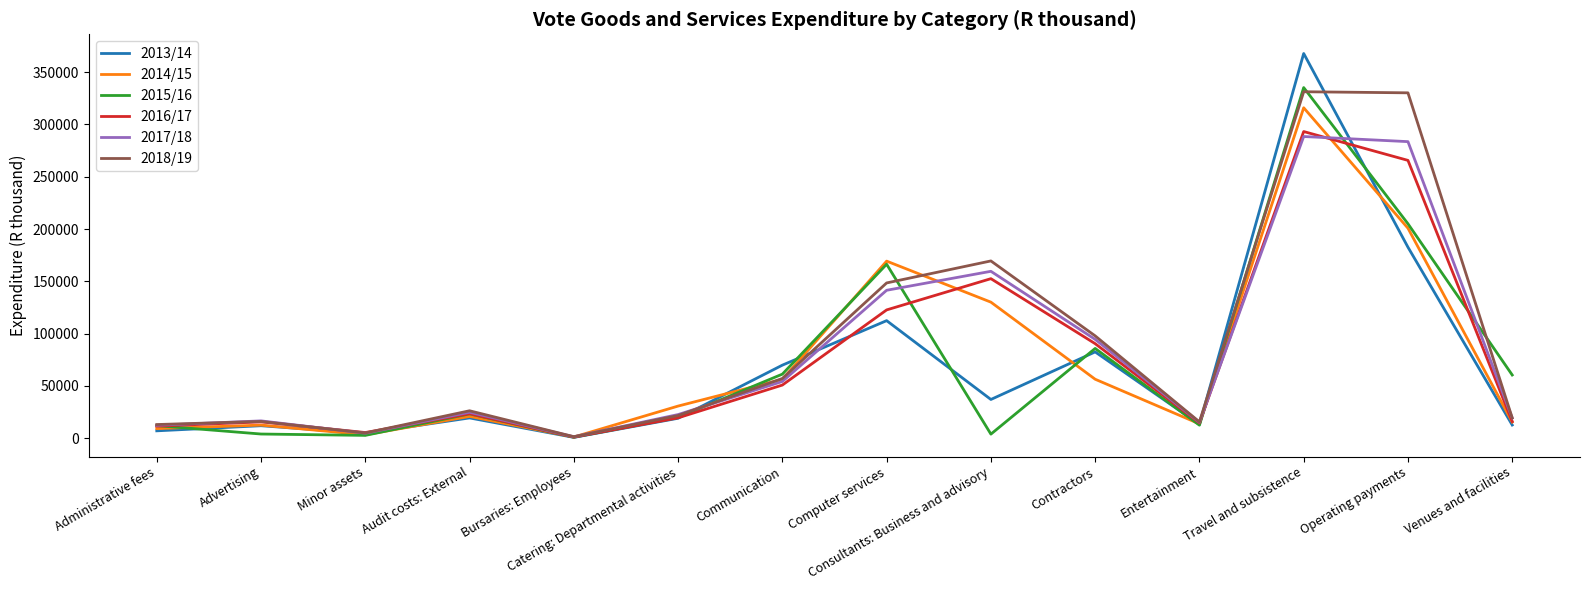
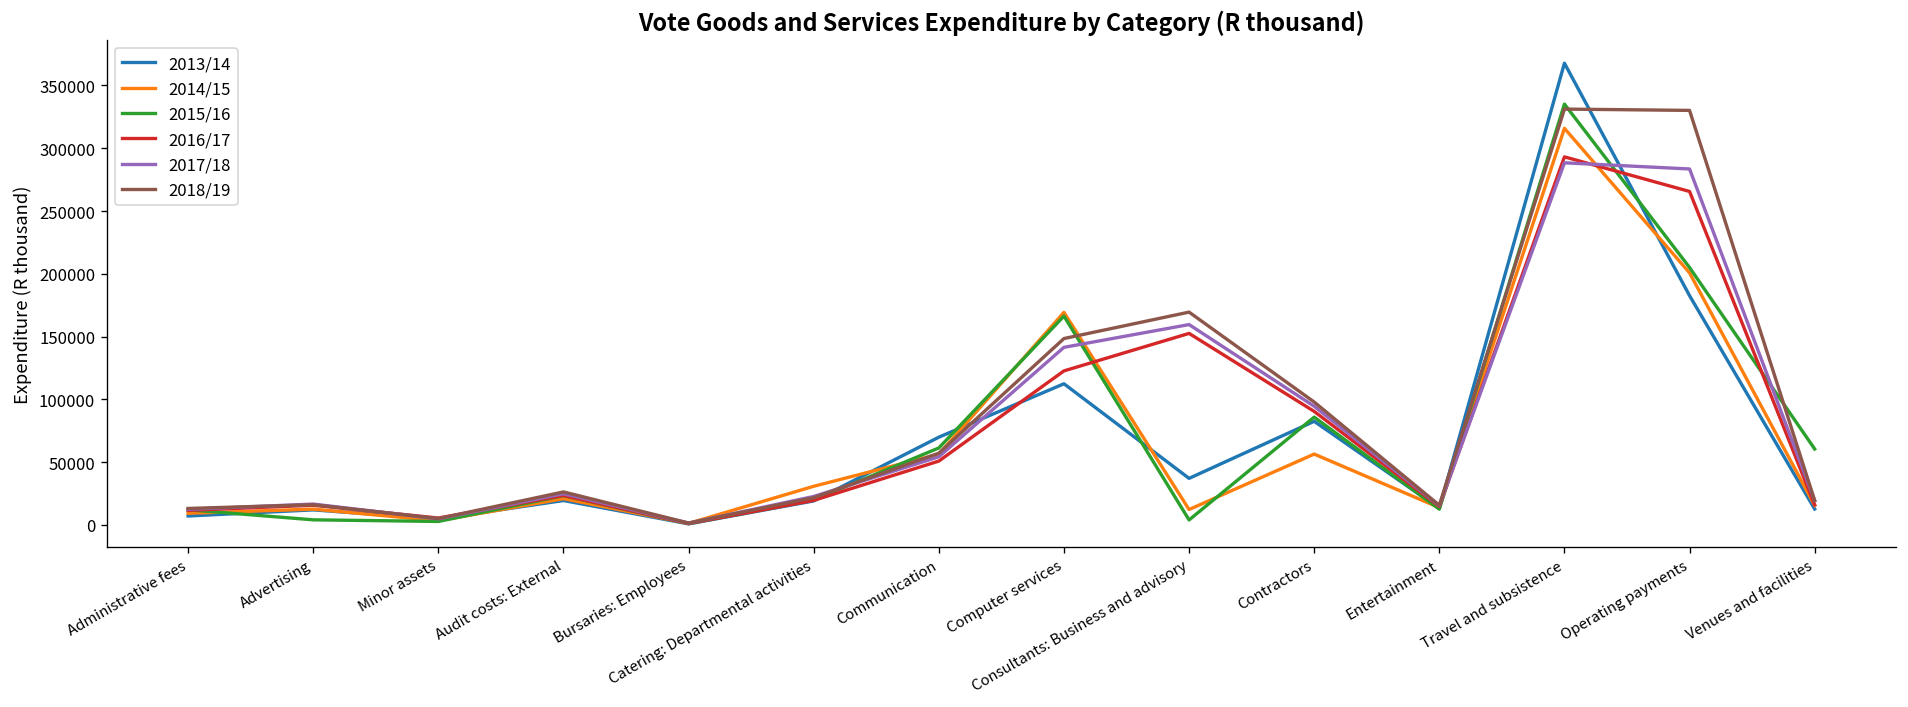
  {
    "2013/14": {
      "Communication": 70000,
      "Computer services": 112000,
      "Consultants: Business and advisory": 37000,
      "Contractors": 83000,
      "Travel and subsistence": 368000,
      "Operating payments": 183000,
      "Venues and facilities": 13000
    },
    "2014/15": {
      "Catering: Departmental activities": 31000,
      "Computer services": 169000,
-     "Consultants: Business and advisory": 130000,
+     "Consultants: Business and advisory": 12000,
      "Contractors": 56000,
      "Travel and subsistence": 316000,
      "Operating payments": 201000
    },
    "2015/16": {
      "Advertising": 4000,
      "Communication": 61000,
      "Computer services": 166000,
      "Consultants: Business and advisory": 4000,
      "Contractors": 86000,
      "Travel and subsistence": 335000,
      "Operating payments": 205000,
      "Venues and facilities": 61000
    },
    "2016/17": {
      "Communication": 51000,
      "Computer services": 123000,
      "Consultants: Business and advisory": 153000,
      "Contractors": 90000,
      "Travel and subsistence": 293000,
      "Operating payments": 266000
    },
    "2017/18": {
      "Computer services": 141000,
      "Consultants: Business and advisory": 160000,
      "Contractors": 95000,
      "Travel and subsistence": 288000,
      "Operating payments": 284000
    },
    "2018/19": {
      "Computer services": 148000,
      "Consultants: Business and advisory": 170000,
      "Contractors": 98000,
      "Travel and subsistence": 331000,
      "Operating payments": 330000
    }
  }
